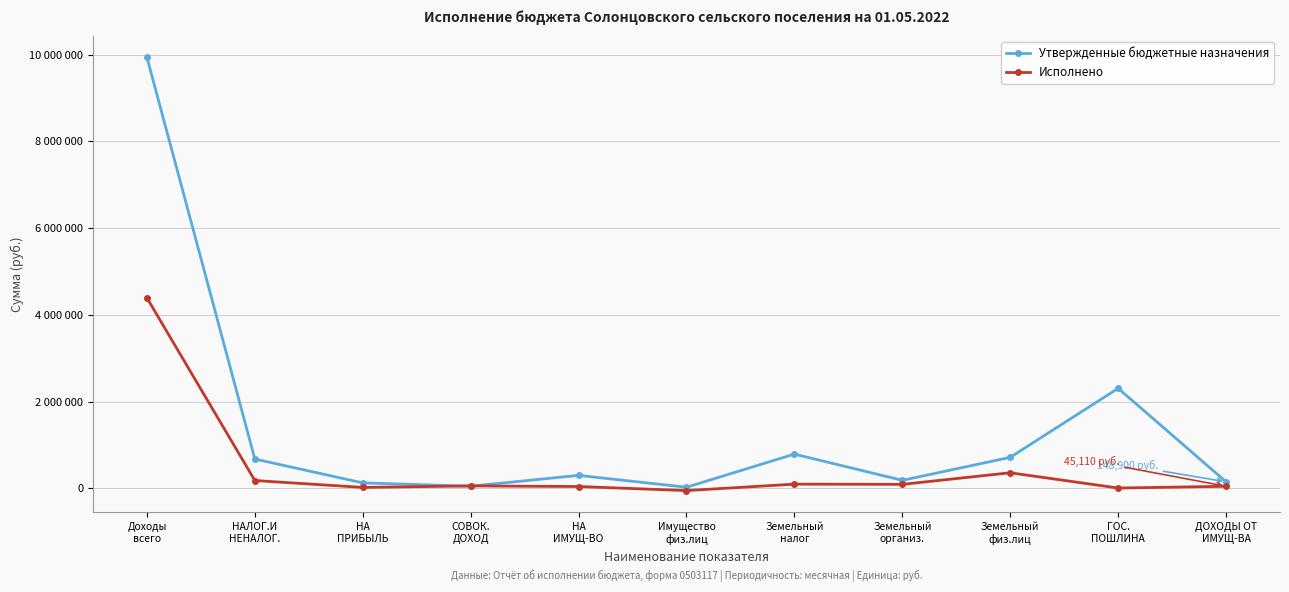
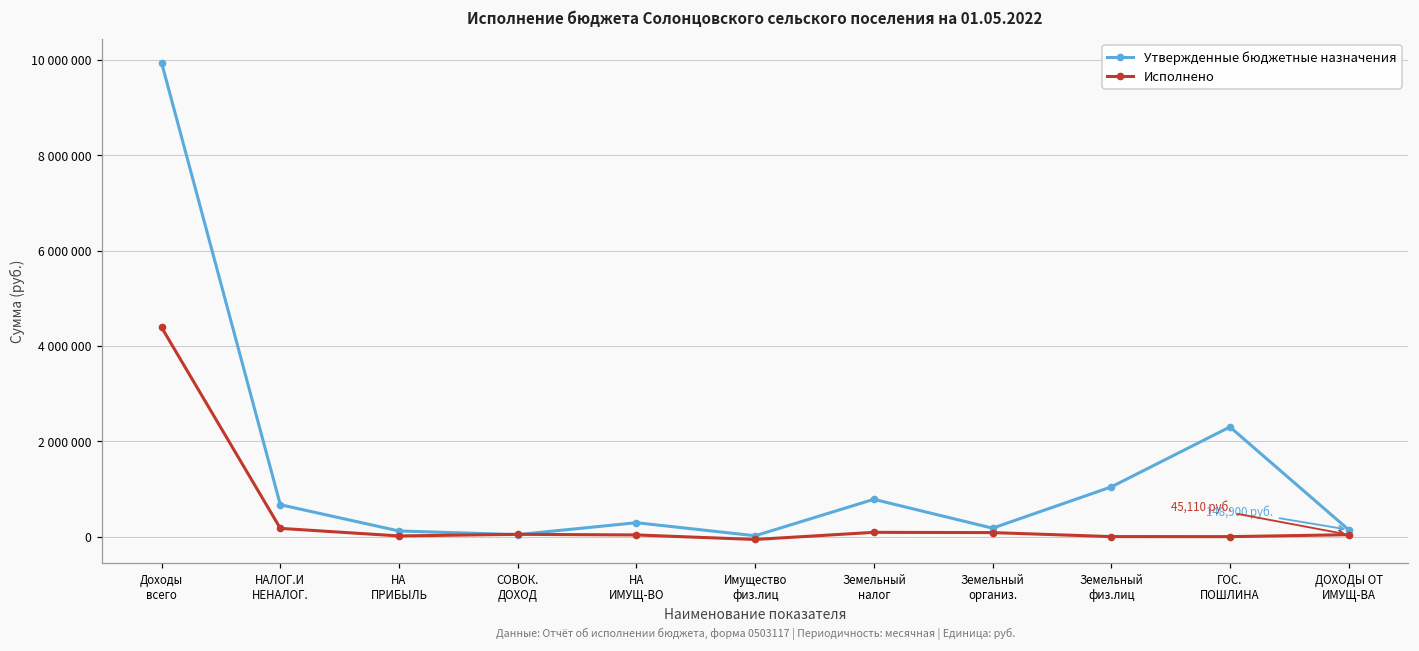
  {
    "Утвержденные бюджетные назначения": {
      "Доходы всего": 9900000,
      "НАЛОГ.И НЕНАЛОГ.": 700000,
      "НА ПРИБЫЛЬ": 100000,
      "НА ИМУЩ-ВО": 300000,
      "Имущество физ.лиц": 0,
      "Земельный налог": 800000,
      "Земельный организ.": 200000,
-     "Земельный физ.лиц": 700000,
+     "Земельный физ.лиц": 1000000,
      "ГОС. ПОШЛИНА": 2300000
    },
    "Исполнено": {
      "Доходы всего": 4400000,
      "НАЛОГ.И НЕНАЛОГ.": 200000,
      "НА ПРИБЫЛЬ": 0,
      "НА ИМУЩ-ВО": 0,
      "Имущество физ.лиц": -100000,
      "Земельный налог": 100000,
      "Земельный организ.": 100000,
-     "Земельный физ.лиц": 400000,
+     "Земельный физ.лиц": 0,
      "ДОХОДЫ ОТ ИМУЩ-ВА": 0
    }
  }
